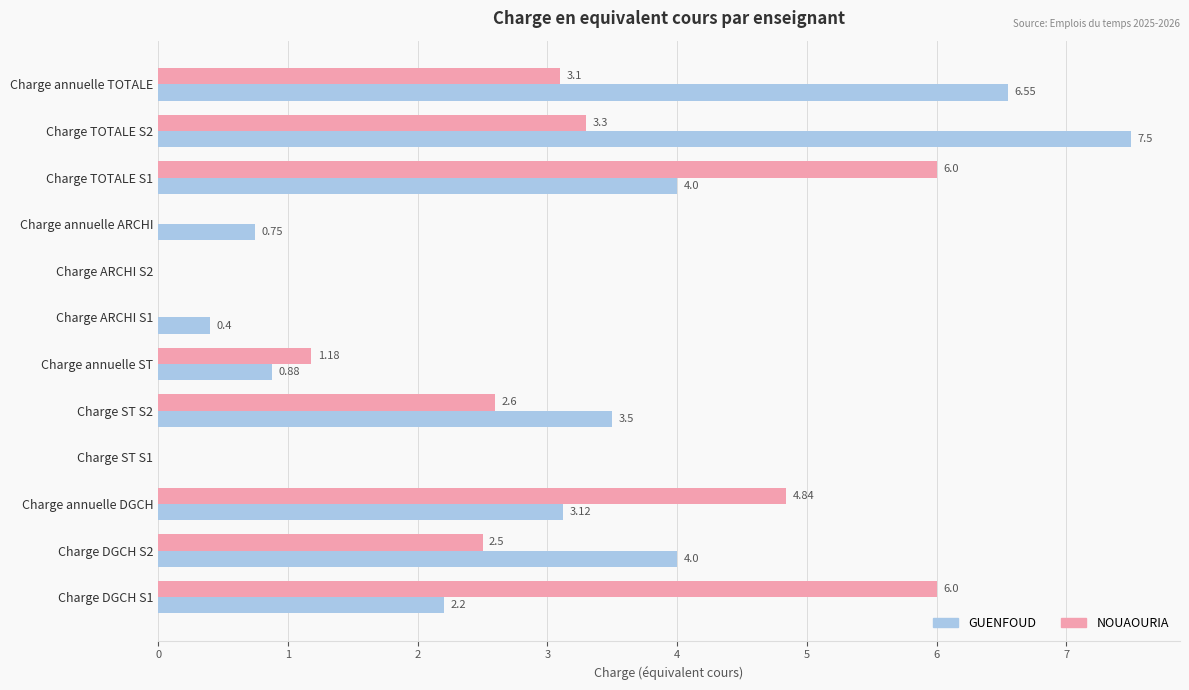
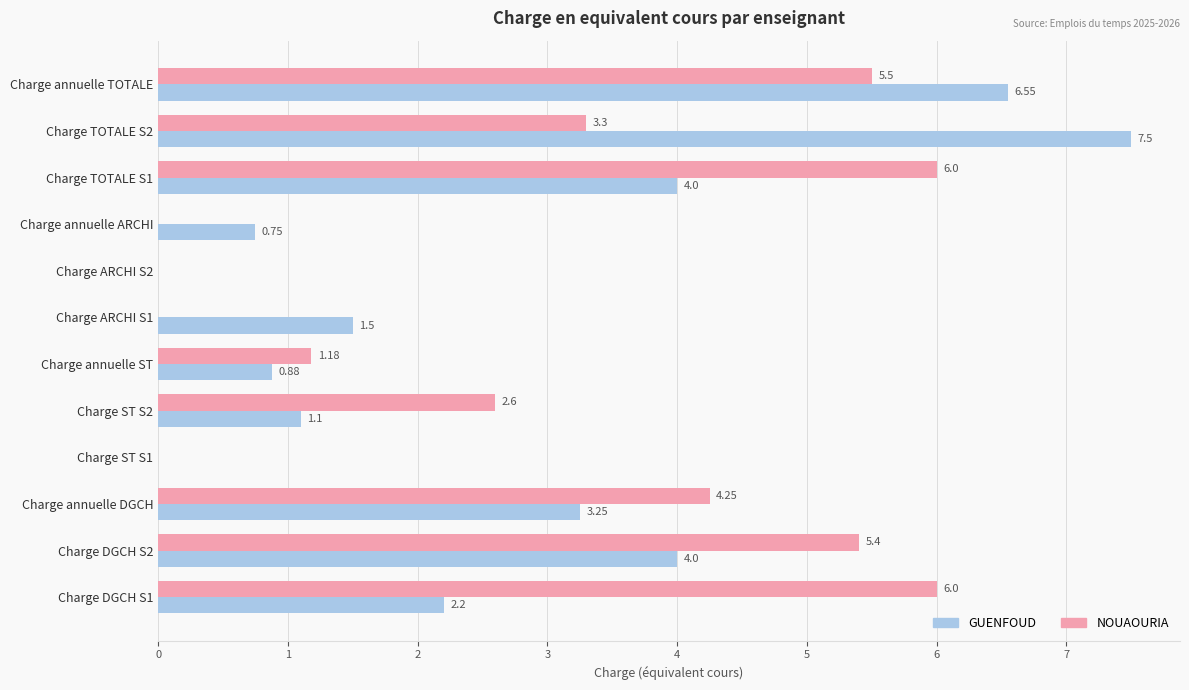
  {
    "GUENFOUD": {
      "Charge annuelle TOTALE": 6.55,
      "Charge TOTALE S2": 7.5,
      "Charge TOTALE S1": 4.0,
      "Charge annuelle ARCHI": 0.75,
-     "Charge ARCHI S1": 0.4,
+     "Charge ARCHI S1": 1.5,
      "Charge annuelle ST": 0.88,
-     "Charge ST S2": 3.5,
-     "Charge annuelle DGCH": 3.12,
+     "Charge ST S2": 1.1,
+     "Charge annuelle DGCH": 3.25,
      "Charge DGCH S2": 4.0,
      "Charge DGCH S1": 2.2
    },
    "NOUAOURIA": {
-     "Charge annuelle TOTALE": 3.1,
+     "Charge annuelle TOTALE": 5.5,
      "Charge TOTALE S2": 3.3,
      "Charge TOTALE S1": 6.0,
      "Charge annuelle ST": 1.18,
      "Charge ST S2": 2.6,
-     "Charge annuelle DGCH": 4.84,
-     "Charge DGCH S2": 2.5,
+     "Charge annuelle DGCH": 4.25,
+     "Charge DGCH S2": 5.4,
      "Charge DGCH S1": 6.0
    }
  }
